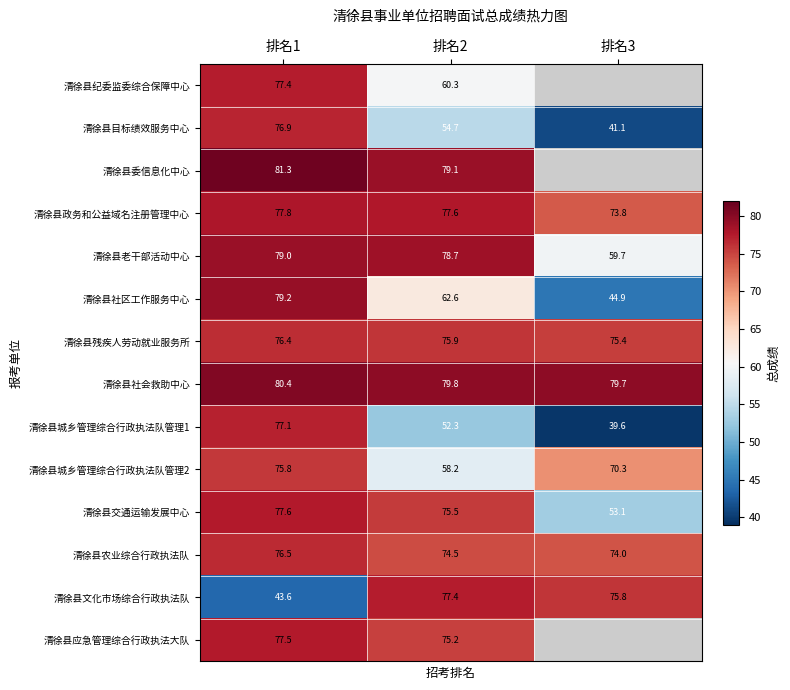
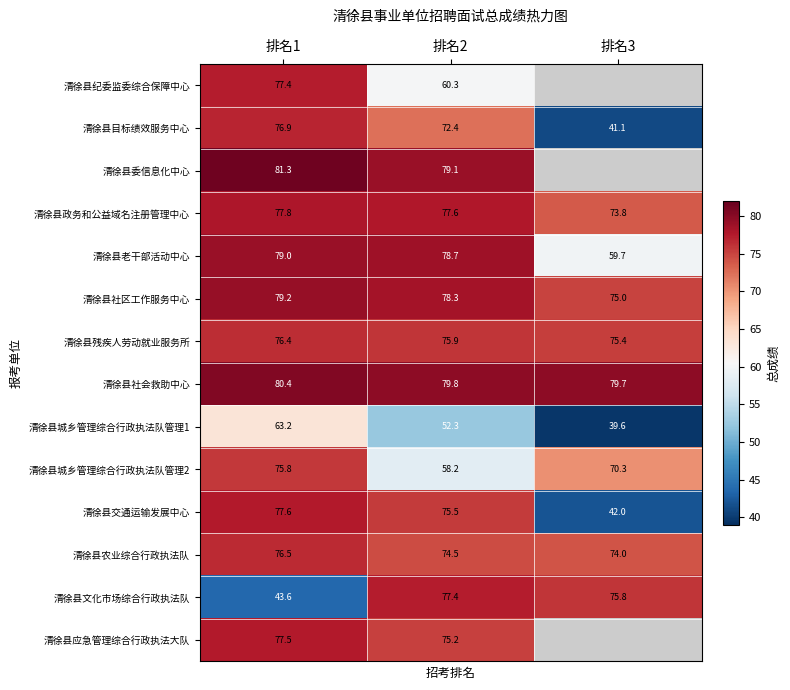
  {
    "清徐县纪委监委综合保障中心": {
      "排名1": 77.4,
      "排名2": 60.3
    },
    "清徐县目标绩效服务中心": {
      "排名1": 76.9,
-     "排名2": 54.7,
+     "排名2": 72.4,
      "排名3": 41.1
    },
    "清徐县委信息化中心": {
      "排名1": 81.3,
      "排名2": 79.1
    },
    "清徐县政务和公益域名注册管理中心": {
      "排名1": 77.8,
      "排名2": 77.6,
      "排名3": 73.8
    },
    "清徐县老干部活动中心": {
      "排名1": 79.0,
      "排名2": 78.7,
      "排名3": 59.7
    },
    "清徐县社区工作服务中心": {
      "排名1": 79.2,
-     "排名2": 62.6,
-     "排名3": 44.9
+     "排名2": 78.3,
+     "排名3": 75.0
    },
    "清徐县残疾人劳动就业服务所": {
      "排名1": 76.4,
      "排名2": 75.9,
      "排名3": 75.4
    },
    "清徐县社会救助中心": {
      "排名1": 80.4,
      "排名2": 79.8,
      "排名3": 79.7
    },
    "清徐县城乡管理综合行政执法队管理1": {
-     "排名1": 77.1,
+     "排名1": 63.2,
      "排名2": 52.3,
      "排名3": 39.6
    },
    "清徐县城乡管理综合行政执法队管理2": {
      "排名1": 75.8,
      "排名2": 58.2,
      "排名3": 70.3
    },
    "清徐县交通运输发展中心": {
      "排名1": 77.6,
      "排名2": 75.5,
-     "排名3": 53.1
+     "排名3": 42.0
    },
    "清徐县农业综合行政执法队": {
      "排名1": 76.5,
      "排名2": 74.5,
      "排名3": 74.0
    },
    "清徐县文化市场综合行政执法队": {
      "排名1": 43.6,
      "排名2": 77.4,
      "排名3": 75.8
    },
    "清徐县应急管理综合行政执法大队": {
      "排名1": 77.5,
      "排名2": 75.2
    }
  }
